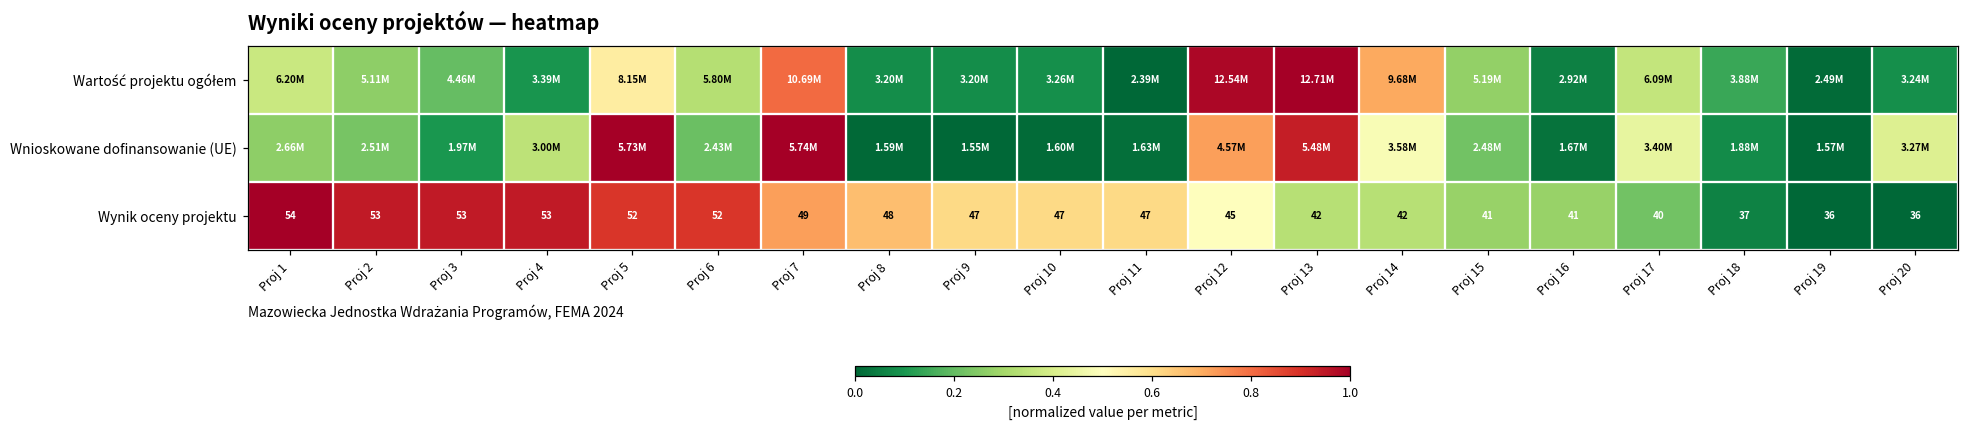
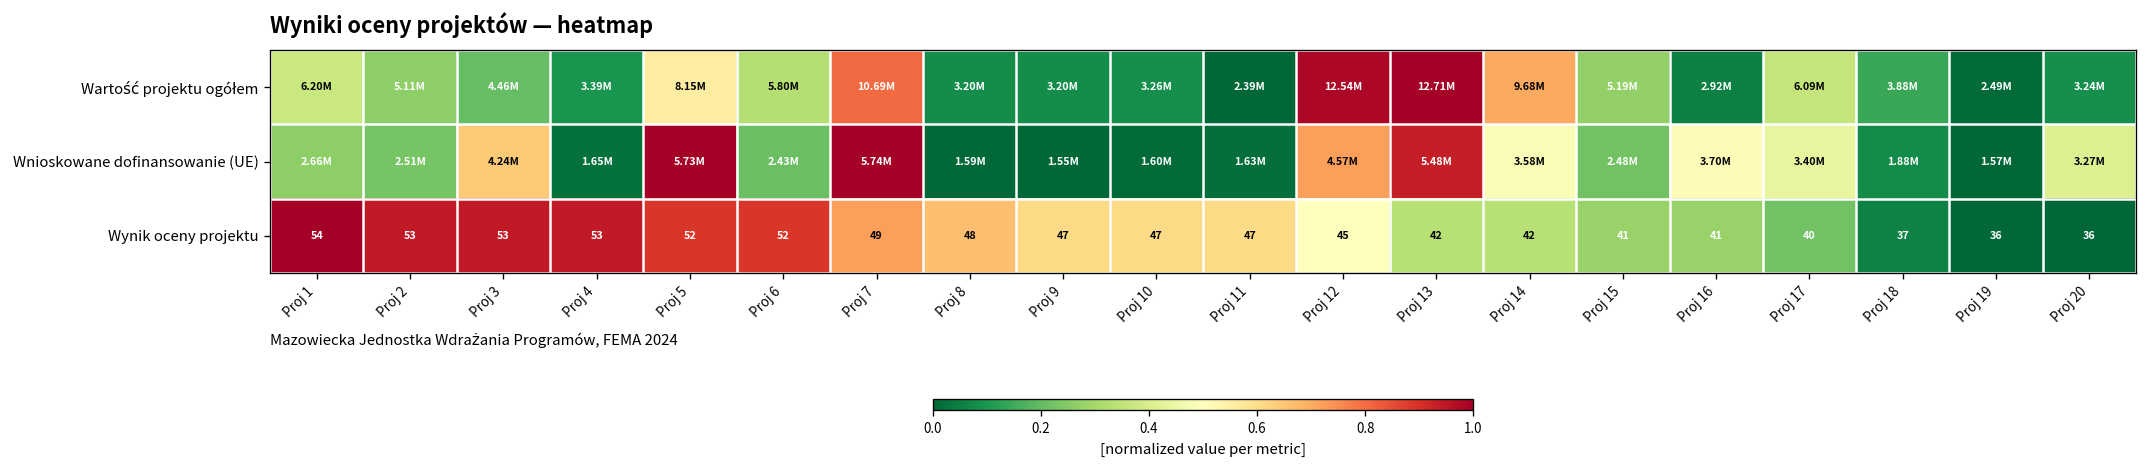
  {
    "Wartość projektu ogółem": {
      "Proj 1": "6.20M",
      "Proj 2": "5.11M",
      "Proj 3": "4.46M",
      "Proj 4": "3.39M",
      "Proj 5": "8.15M",
      "Proj 6": "5.80M",
      "Proj 7": "10.69M",
      "Proj 8": "3.20M",
      "Proj 9": "3.20M",
      "Proj 10": "3.26M",
      "Proj 11": "2.39M",
      "Proj 12": "12.54M",
      "Proj 13": "12.71M",
      "Proj 14": "9.68M",
      "Proj 15": "5.19M",
      "Proj 16": "2.92M",
      "Proj 17": "6.09M",
      "Proj 18": "3.88M",
      "Proj 19": "2.49M",
      "Proj 20": "3.24M"
    },
    "Wnioskowane dofinansowanie (UE)": {
      "Proj 1": "2.66M",
      "Proj 2": "2.51M",
-     "Proj 3": "1.97M",
-     "Proj 4": "3.00M",
+     "Proj 3": "4.24M",
+     "Proj 4": "1.65M",
      "Proj 5": "5.73M",
      "Proj 6": "2.43M",
      "Proj 7": "5.74M",
      "Proj 8": "1.59M",
      "Proj 9": "1.55M",
      "Proj 10": "1.60M",
      "Proj 11": "1.63M",
      "Proj 12": "4.57M",
      "Proj 13": "5.48M",
      "Proj 14": "3.58M",
      "Proj 15": "2.48M",
-     "Proj 16": "1.67M",
+     "Proj 16": "3.70M",
      "Proj 17": "3.40M",
      "Proj 18": "1.88M",
      "Proj 19": "1.57M",
      "Proj 20": "3.27M"
    },
    "Wynik oceny projektu": {
      "Proj 1": "54",
      "Proj 2": "53",
      "Proj 3": "53",
      "Proj 4": "53",
      "Proj 5": "52",
      "Proj 6": "52",
      "Proj 7": "49",
      "Proj 8": "48",
      "Proj 9": "47",
      "Proj 10": "47",
      "Proj 11": "47",
      "Proj 12": "45",
      "Proj 13": "42",
      "Proj 14": "42",
      "Proj 15": "41",
      "Proj 16": "41",
      "Proj 17": "40",
      "Proj 18": "37",
      "Proj 19": "36",
      "Proj 20": "36"
    }
  }
